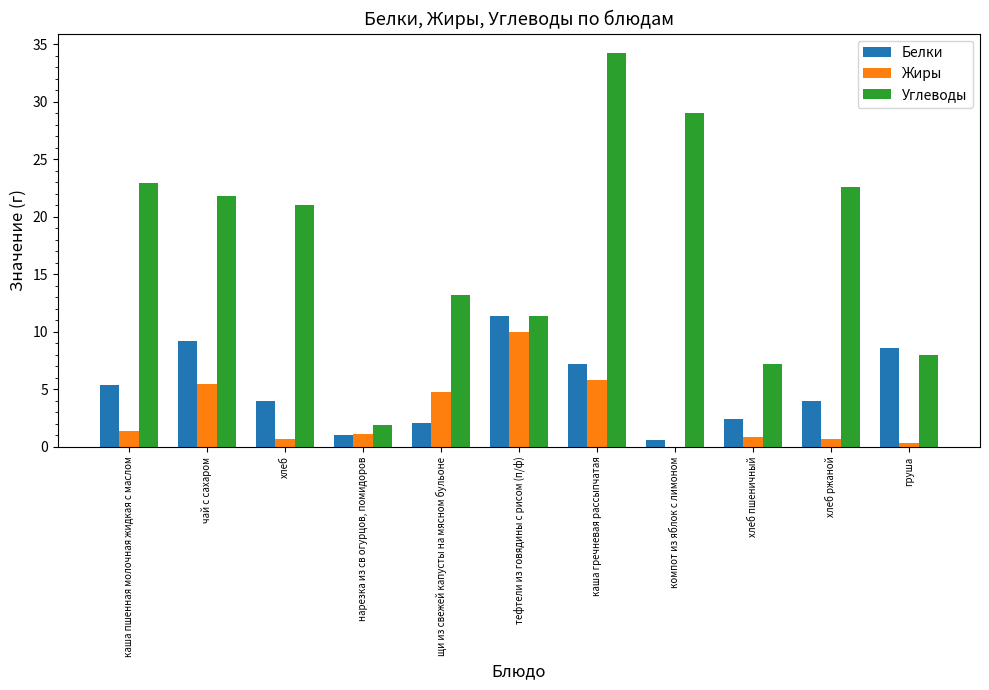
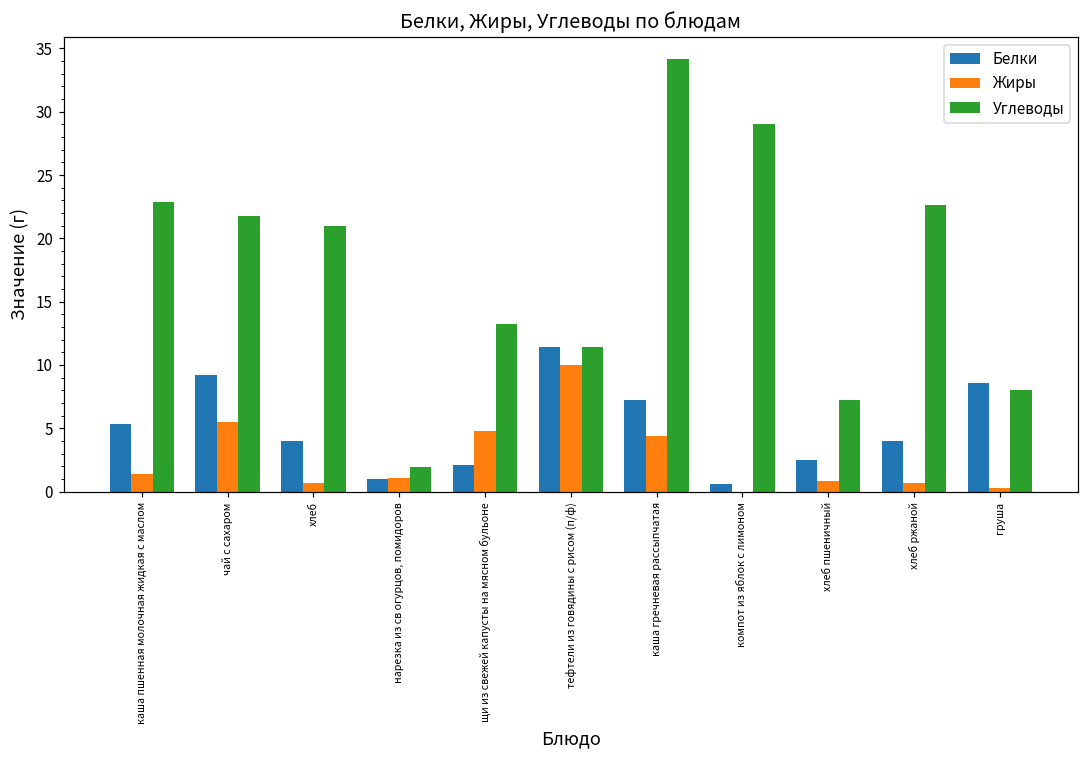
  {
    "Белки": {
      "каша пшенная молочная жидкая с маслом": 5.4,
      "чай с сахаром": 9.2,
      "хлеб": 4.0,
      "нарезка из св огурцов, помидоров": 1.0,
      "щи из свежей капусты на мясном бульоне": 2.1,
      "тефтели из говядины с рисом (п/ф)": 11.4,
      "каша гречневая рассыпчатая": 7.2,
      "компот из яблок с лимоном": 0.6,
      "хлеб пшеничный": 2.5,
      "хлеб ржаной": 4.0,
      "груша": 8.6
    },
    "Жиры": {
      "каша пшенная молочная жидкая с маслом": 1.4,
      "чай с сахаром": 5.5,
      "хлеб": 0.7,
      "нарезка из св огурцов, помидоров": 1.1,
      "щи из свежей капусты на мясном бульоне": 4.8,
      "тефтели из говядины с рисом (п/ф)": 10.0,
-     "каша гречневая рассыпчатая": 5.8,
+     "каша гречневая рассыпчатая": 4.4,
      "компот из яблок с лимоном": 0.0,
      "хлеб пшеничный": 0.9,
      "хлеб ржаной": 0.7,
      "груша": 0.3
    },
    "Углеводы": {
      "каша пшенная молочная жидкая с маслом": 22.9,
      "чай с сахаром": 21.8,
      "хлеб": 21.0,
      "нарезка из св огурцов, помидоров": 1.9,
      "щи из свежей капусты на мясном бульоне": 13.2,
      "тефтели из говядины с рисом (п/ф)": 11.4,
      "каша гречневая рассыпчатая": 34.2,
      "компот из яблок с лимоном": 29.0,
      "хлеб пшеничный": 7.2,
      "хлеб ржаной": 22.6,
      "груша": 8.0
    }
  }
